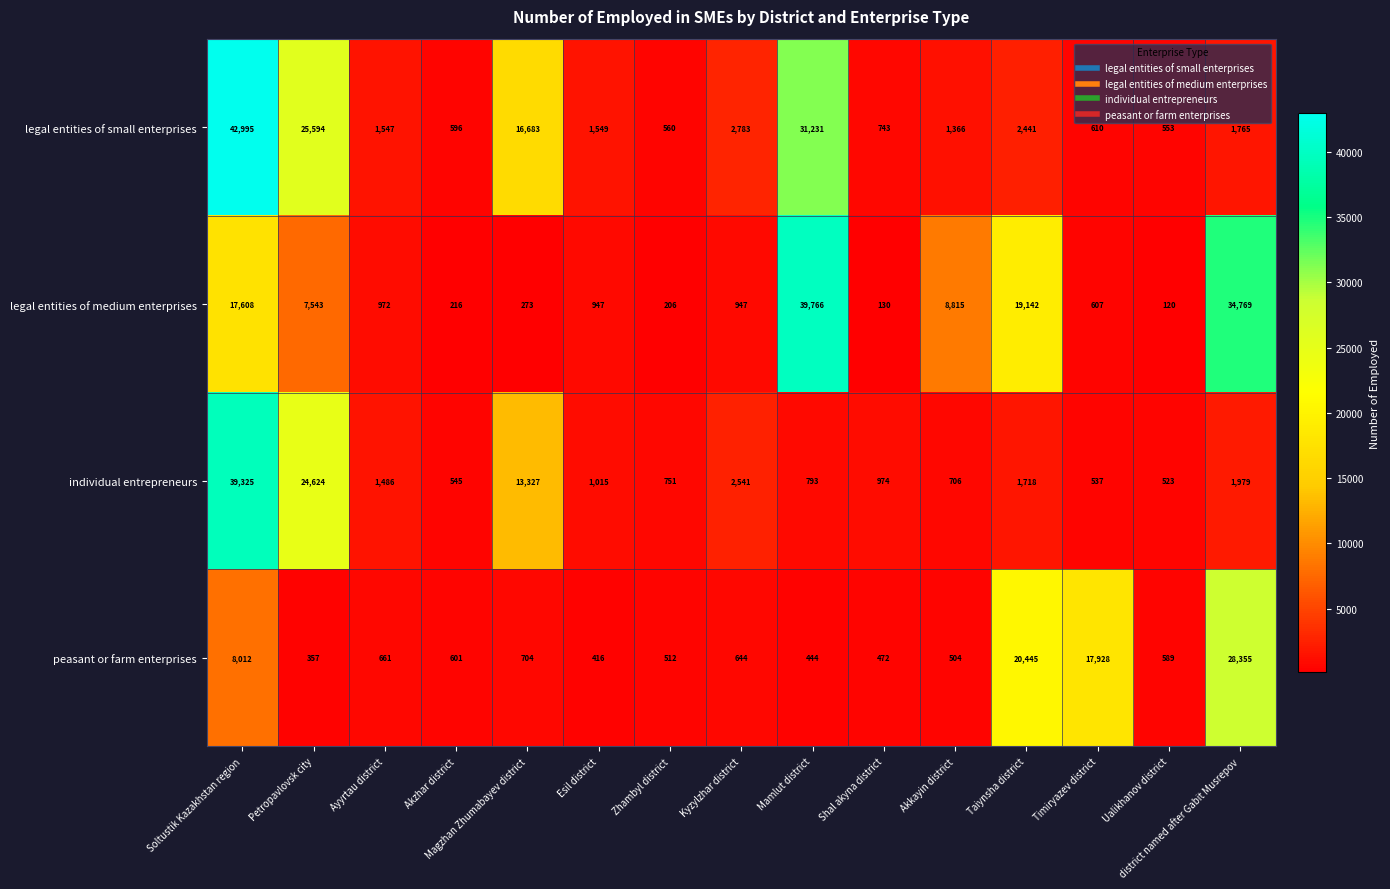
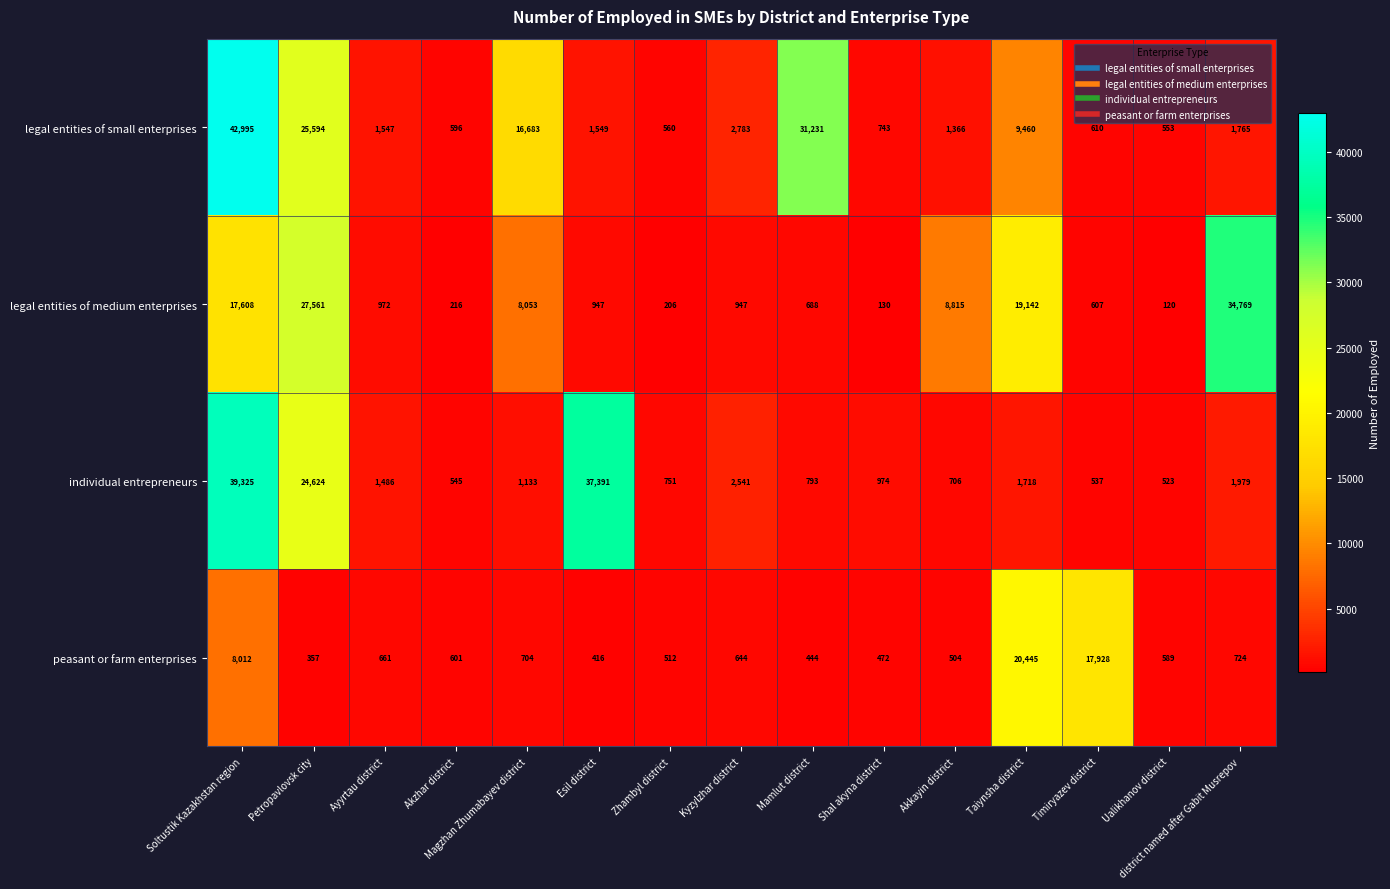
  {
    "legal entities of small enterprises": {
      "Soltustik Kazakhstan region": "42,995",
      "Petropavlovsk city": "25,594",
      "Ayyrtau district": "1,547",
      "Akzhar district": "596",
      "Magzhan Zhumabayev district": "16,683",
      "Esil district": "1,549",
      "Zhambyl district": "560",
      "Kyzylzhar district": "2,783",
      "Mamlut district": "31,231",
      "Shal akyna district": "743",
      "Akkayin district": "1,366",
-     "Taiynsha district": "2,441"
+     "Taiynsha district": "9,460"
    },
    "legal entities of medium enterprises": {
      "Soltustik Kazakhstan region": "17,608",
-     "Petropavlovsk city": "7,543",
+     "Petropavlovsk city": "27,561",
      "Ayyrtau district": "972",
      "Akzhar district": "216",
-     "Magzhan Zhumabayev district": "273",
+     "Magzhan Zhumabayev district": "8,053",
      "Esil district": "947",
      "Zhambyl district": "206",
      "Kyzylzhar district": "947",
-     "Mamlut district": "39,766",
+     "Mamlut district": "688",
      "Shal akyna district": "130",
      "Akkayin district": "8,815",
      "Taiynsha district": "19,142",
      "Timiryazev district": "607",
      "Ualikhanov district": "120",
      "district named after Gabit Musrepov": "34,769"
    },
    "individual entrepreneurs": {
      "Soltustik Kazakhstan region": "39,325",
      "Petropavlovsk city": "24,624",
      "Ayyrtau district": "1,486",
      "Akzhar district": "545",
-     "Magzhan Zhumabayev district": "13,327",
-     "Esil district": "1,015",
+     "Magzhan Zhumabayev district": "1,133",
+     "Esil district": "37,391",
      "Zhambyl district": "751",
      "Kyzylzhar district": "2,541",
      "Mamlut district": "793",
      "Shal akyna district": "974",
      "Akkayin district": "706",
      "Taiynsha district": "1,718",
      "Timiryazev district": "537",
      "Ualikhanov district": "523",
      "district named after Gabit Musrepov": "1,979"
    },
    "peasant or farm enterprises": {
      "Soltustik Kazakhstan region": "8,012",
      "Petropavlovsk city": "357",
      "Ayyrtau district": "661",
      "Akzhar district": "601",
      "Magzhan Zhumabayev district": "704",
      "Esil district": "416",
      "Zhambyl district": "512",
      "Kyzylzhar district": "644",
      "Mamlut district": "444",
      "Shal akyna district": "472",
      "Akkayin district": "504",
      "Taiynsha district": "20,445",
      "Timiryazev district": "17,928",
      "Ualikhanov district": "589",
-     "district named after Gabit Musrepov": "28,355"
+     "district named after Gabit Musrepov": "724"
    }
  }
